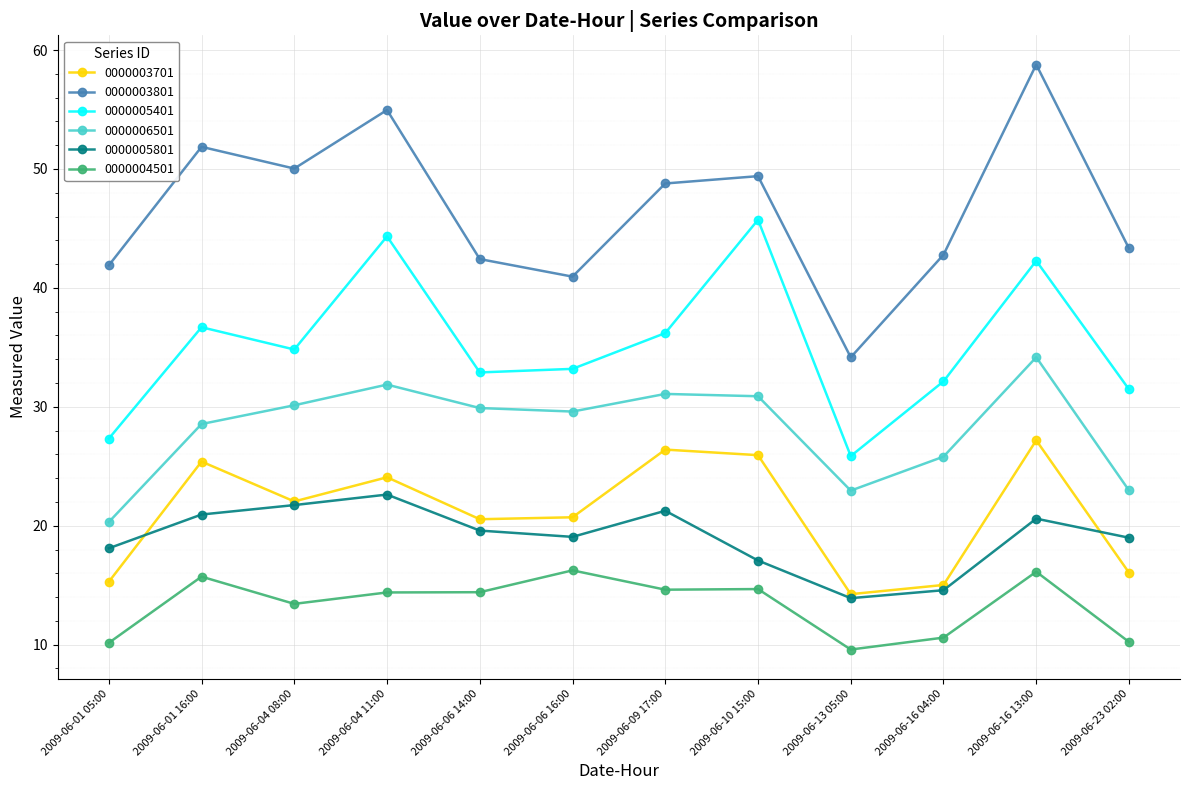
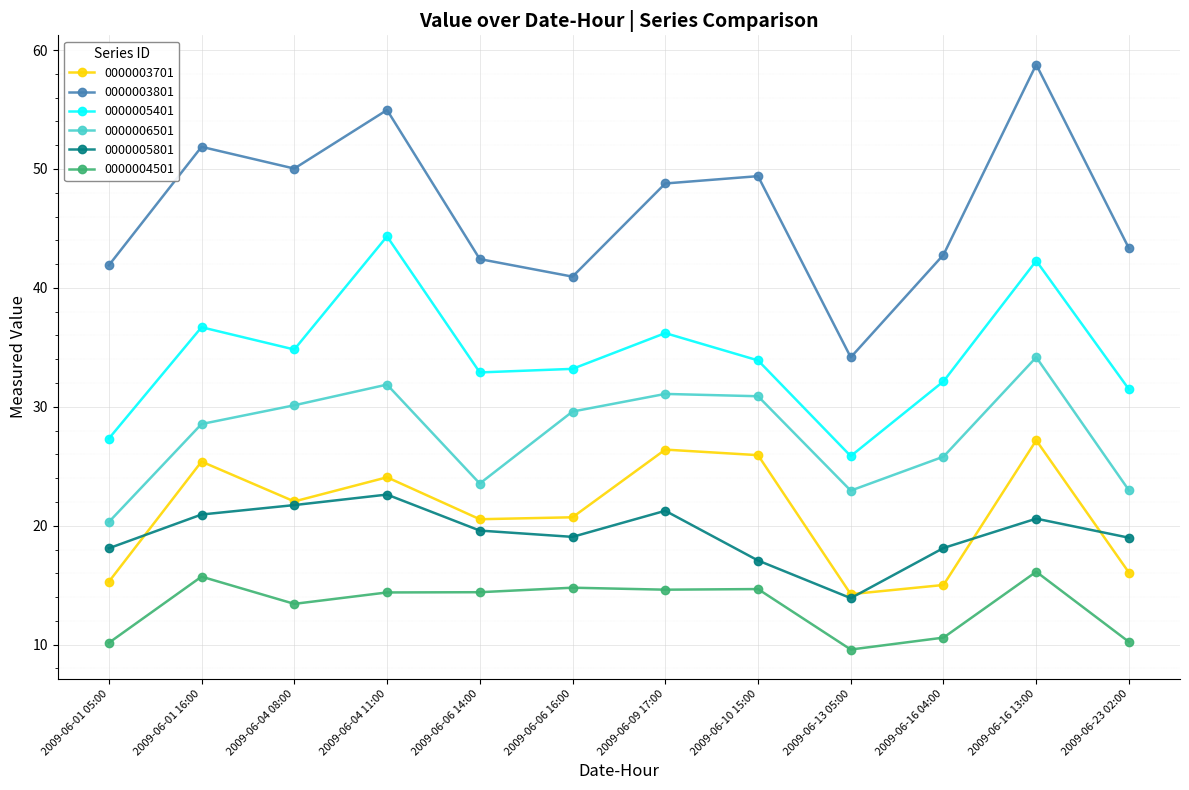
  {
    "0000003701": {
      "2009-06-01 05:00": 15.3,
      "2009-06-01 16:00": 25.4,
      "2009-06-04 08:00": 22.0,
      "2009-06-04 11:00": 24.1,
      "2009-06-06 14:00": 20.5,
      "2009-06-06 16:00": 20.7,
      "2009-06-09 17:00": 26.4,
      "2009-06-10 15:00": 25.9,
      "2009-06-13 05:00": 14.2,
      "2009-06-16 04:00": 15.0,
      "2009-06-16 13:00": 27.2,
      "2009-06-23 02:00": 16.1
    },
    "0000003801": {
      "2009-06-01 05:00": 41.9,
      "2009-06-01 16:00": 51.9,
      "2009-06-04 08:00": 50.0,
      "2009-06-04 11:00": 55.0,
      "2009-06-06 14:00": 42.4,
      "2009-06-06 16:00": 40.9,
      "2009-06-09 17:00": 48.8,
      "2009-06-10 15:00": 49.4,
      "2009-06-13 05:00": 34.2,
      "2009-06-16 04:00": 42.8,
      "2009-06-16 13:00": 58.8,
      "2009-06-23 02:00": 43.3
    },
    "0000005401": {
      "2009-06-01 05:00": 27.3,
      "2009-06-01 16:00": 36.7,
      "2009-06-04 08:00": 34.8,
      "2009-06-04 11:00": 44.3,
      "2009-06-06 14:00": 32.9,
      "2009-06-06 16:00": 33.2,
      "2009-06-09 17:00": 36.2,
-     "2009-06-10 15:00": 45.7,
+     "2009-06-10 15:00": 33.9,
      "2009-06-13 05:00": 25.9,
      "2009-06-16 04:00": 32.1,
      "2009-06-16 13:00": 42.3,
      "2009-06-23 02:00": 31.5
    },
    "0000006501": {
      "2009-06-01 05:00": 20.3,
      "2009-06-01 16:00": 28.6,
      "2009-06-04 08:00": 30.1,
      "2009-06-04 11:00": 31.9,
-     "2009-06-06 14:00": 29.9,
+     "2009-06-06 14:00": 23.5,
      "2009-06-06 16:00": 29.6,
      "2009-06-09 17:00": 31.1,
      "2009-06-10 15:00": 30.9,
      "2009-06-13 05:00": 23.0,
      "2009-06-16 04:00": 25.8,
      "2009-06-16 13:00": 34.2,
      "2009-06-23 02:00": 23.0
    },
    "0000005801": {
      "2009-06-01 05:00": 18.1,
      "2009-06-01 16:00": 20.9,
      "2009-06-04 08:00": 21.7,
      "2009-06-04 11:00": 22.6,
      "2009-06-06 14:00": 19.6,
      "2009-06-06 16:00": 19.1,
      "2009-06-09 17:00": 21.3,
      "2009-06-10 15:00": 17.1,
      "2009-06-13 05:00": 13.9,
-     "2009-06-16 04:00": 14.6,
+     "2009-06-16 04:00": 18.1,
      "2009-06-16 13:00": 20.6,
      "2009-06-23 02:00": 19.0
    },
    "0000004501": {
      "2009-06-01 05:00": 10.2,
      "2009-06-01 16:00": 15.7,
      "2009-06-04 08:00": 13.4,
      "2009-06-04 11:00": 14.4,
      "2009-06-06 14:00": 14.4,
-     "2009-06-06 16:00": 16.2,
+     "2009-06-06 16:00": 14.8,
      "2009-06-09 17:00": 14.6,
      "2009-06-10 15:00": 14.7,
      "2009-06-13 05:00": 9.6,
      "2009-06-16 04:00": 10.6,
      "2009-06-16 13:00": 16.1,
      "2009-06-23 02:00": 10.2
    }
  }
